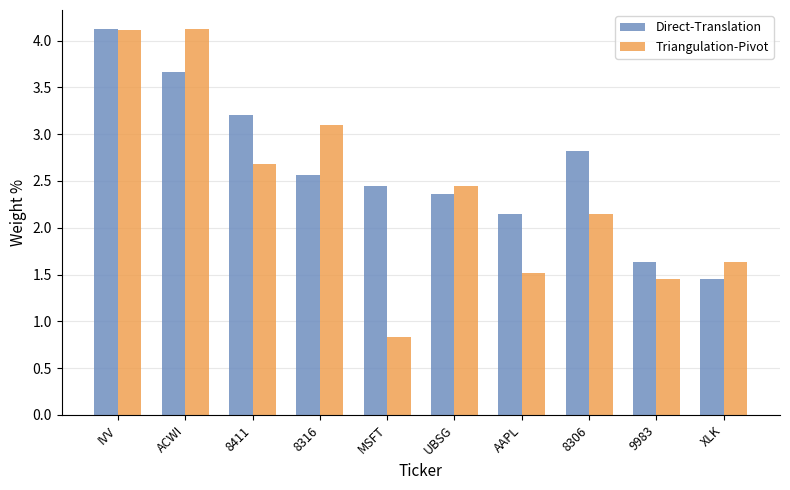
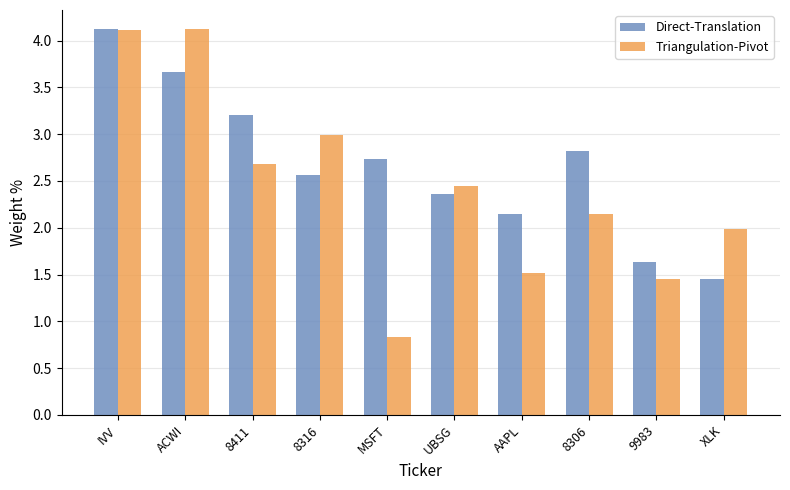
  {
    "Direct-Translation": {
      "IVV": 4.1,
      "ACWI": 3.7,
      "8411": 3.2,
      "8316": 2.6,
-     "MSFT": 2.5,
+     "MSFT": 2.7,
      "UBSG": 2.4,
      "AAPL": 2.2,
      "8306": 2.8,
      "9983": 1.6,
      "XLK": 1.5
    },
    "Triangulation-Pivot": {
      "IVV": 4.1,
      "ACWI": 4.1,
      "8411": 2.7,
-     "8316": 3.1,
+     "8316": 3.0,
      "MSFT": 0.8,
      "UBSG": 2.5,
      "AAPL": 1.5,
      "8306": 2.2,
      "9983": 1.5,
-     "XLK": 1.6
+     "XLK": 2.0
    }
  }
